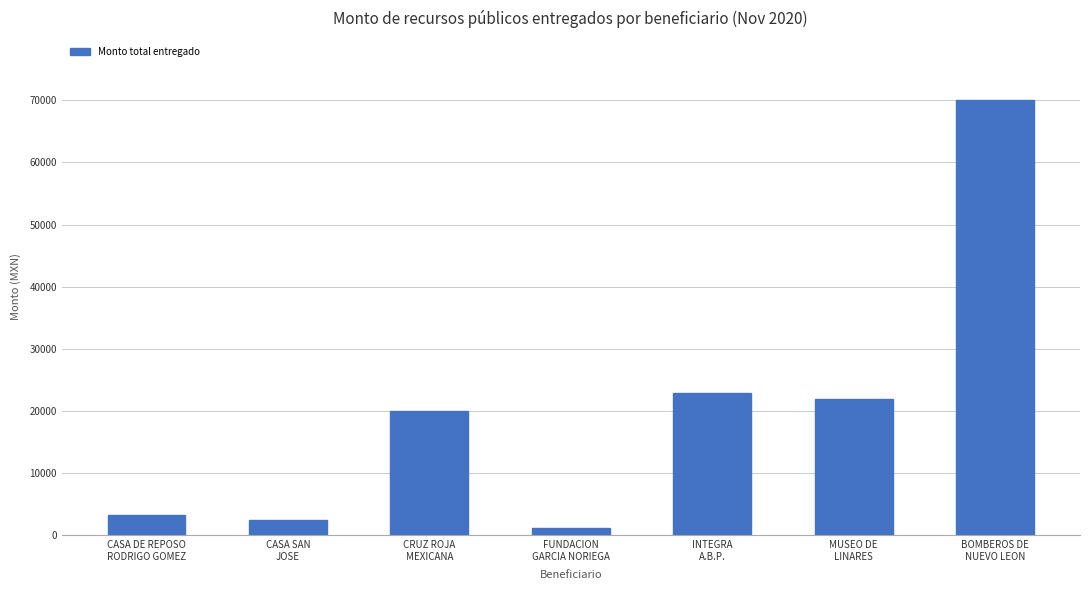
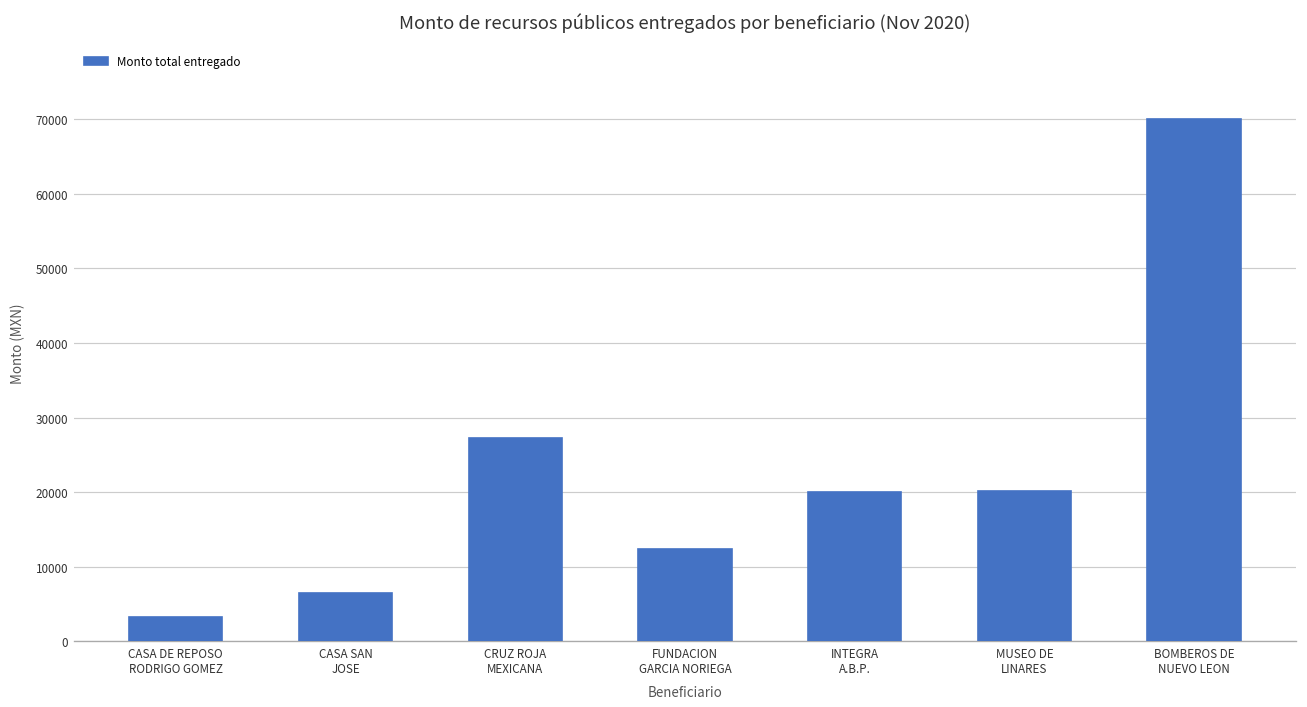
  {
    "CASA DE REPOSO RODRIGO GOMEZ": 3000,
-   "CASA SAN JOSE": 3000,
-   "CRUZ ROJA MEXICANA": 20000,
-   "FUNDACION GARCIA NORIEGA": 1000,
-   "INTEGRA A.B.P.": 23000,
-   "MUSEO DE LINARES": 22000,
+   "CASA SAN JOSE": 7000,
+   "CRUZ ROJA MEXICANA": 27000,
+   "FUNDACION GARCIA NORIEGA": 12000,
+   "INTEGRA A.B.P.": 20000,
+   "MUSEO DE LINARES": 20000,
    "BOMBEROS DE NUEVO LEON": 70000
  }
